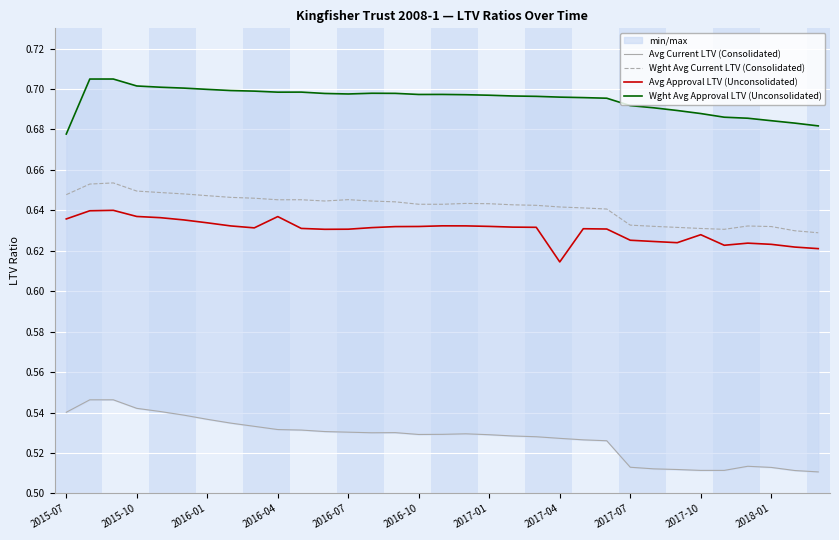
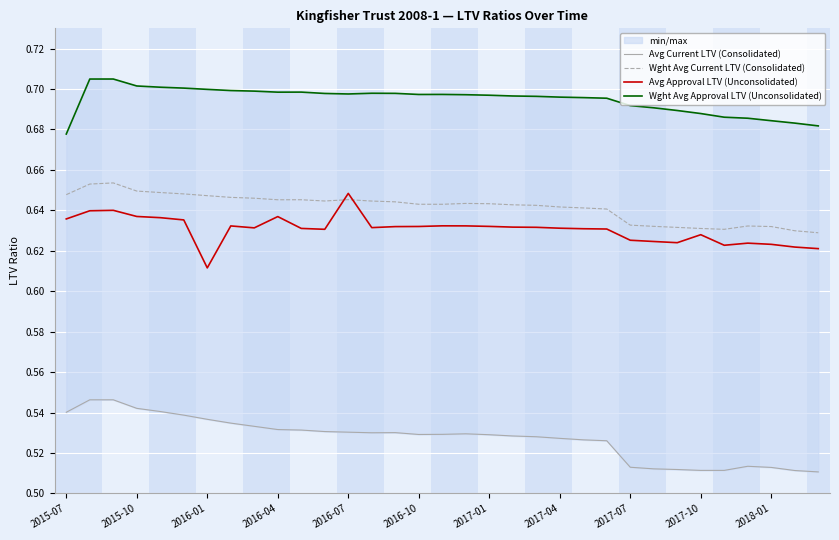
  {
    "Avg Approval LTV (Unconsolidated)": {
      "2015-07": 0.636,
      "2015-10": 0.637,
-     "2016-01": 0.634,
+     "2016-01": 0.612,
      "2016-04": 0.637,
-     "2016-07": 0.631,
+     "2016-07": 0.648,
      "2016-10": 0.632,
      "2017-01": 0.632,
-     "2017-04": 0.614,
+     "2017-04": 0.631,
      "2017-07": 0.625,
      "2017-10": 0.628,
      "2018-01": 0.623
    },
    "min/max": {
      "2015-07": 0.678,
      "2015-10": 0.701,
      "2016-01": 0.700,
      "2016-04": 0.698,
      "2016-07": 0.698,
      "2016-10": 0.697,
      "2017-01": 0.697,
      "2017-04": 0.696,
      "2017-07": 0.692,
      "2017-10": 0.688,
      "2018-01": 0.684
    }
  }
